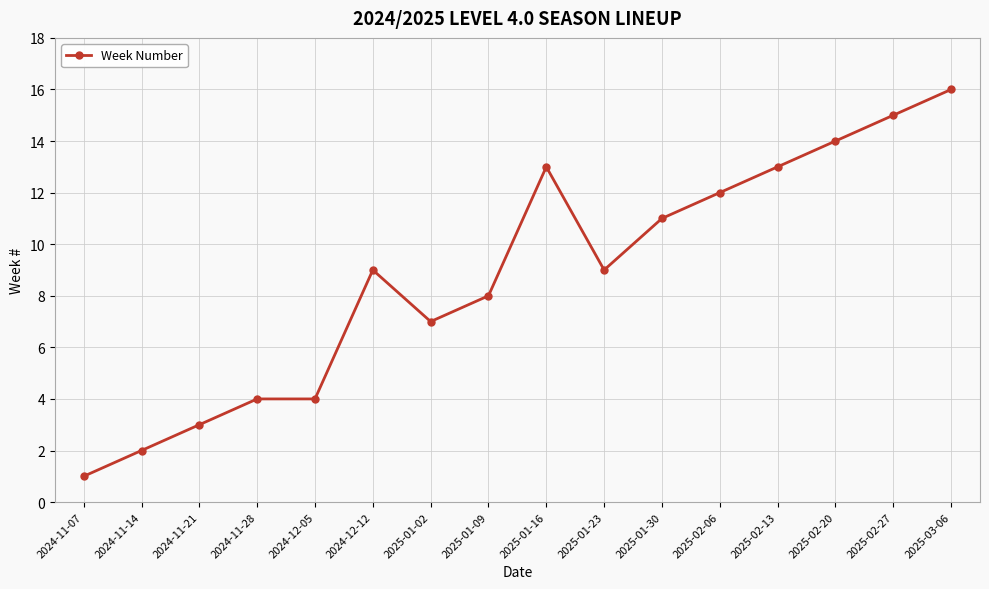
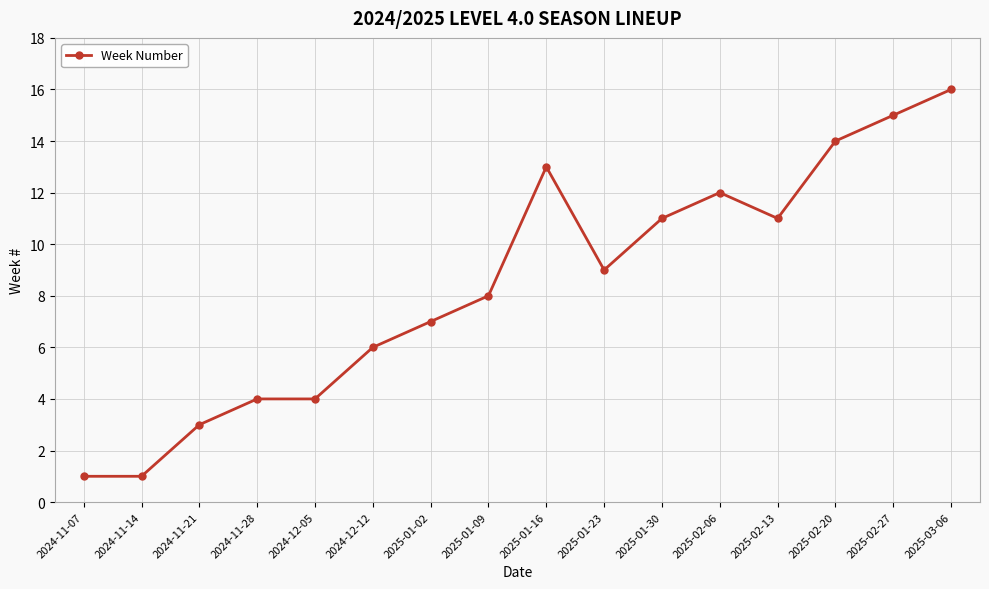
  {
    "2024-11-07": 1,
-   "2024-11-14": 2,
+   "2024-11-14": 1,
    "2024-11-21": 3,
    "2024-11-28": 4,
    "2024-12-05": 4,
-   "2024-12-12": 9,
+   "2024-12-12": 6,
    "2025-01-02": 7,
    "2025-01-09": 8,
    "2025-01-16": 13,
    "2025-01-23": 9,
    "2025-01-30": 11,
    "2025-02-06": 12,
-   "2025-02-13": 13,
+   "2025-02-13": 11,
    "2025-02-20": 14,
    "2025-02-27": 15,
    "2025-03-06": 16
  }
